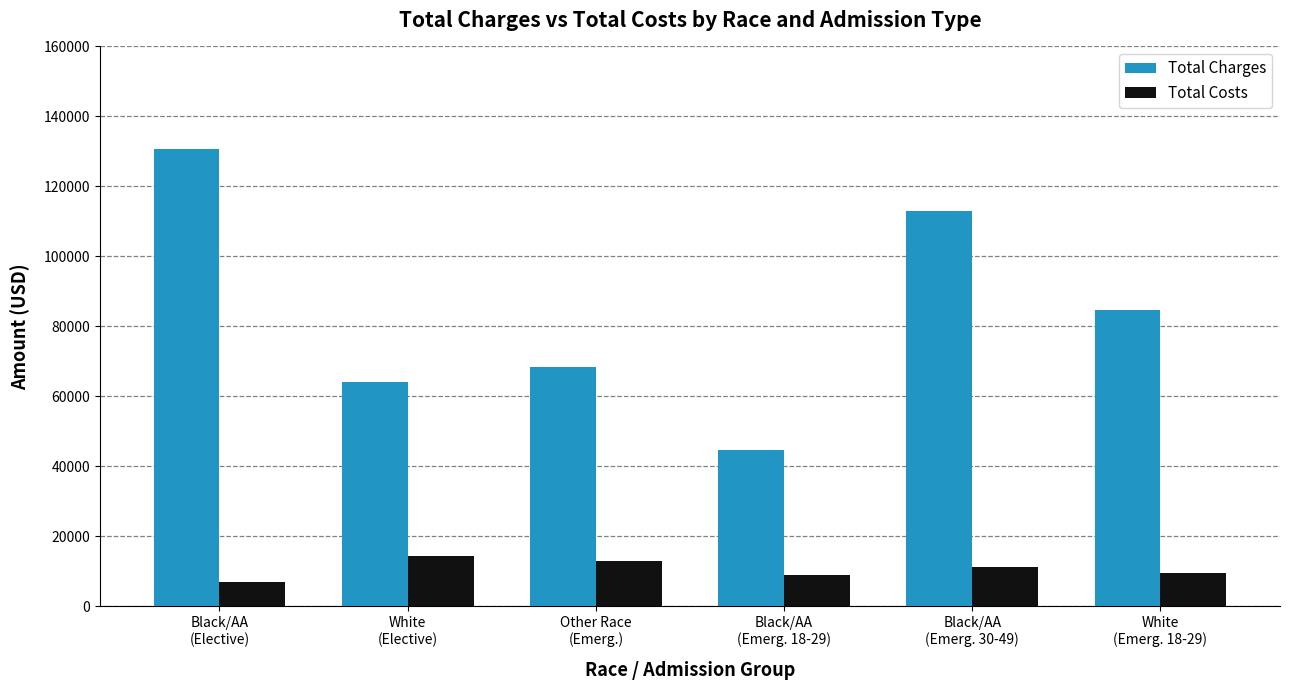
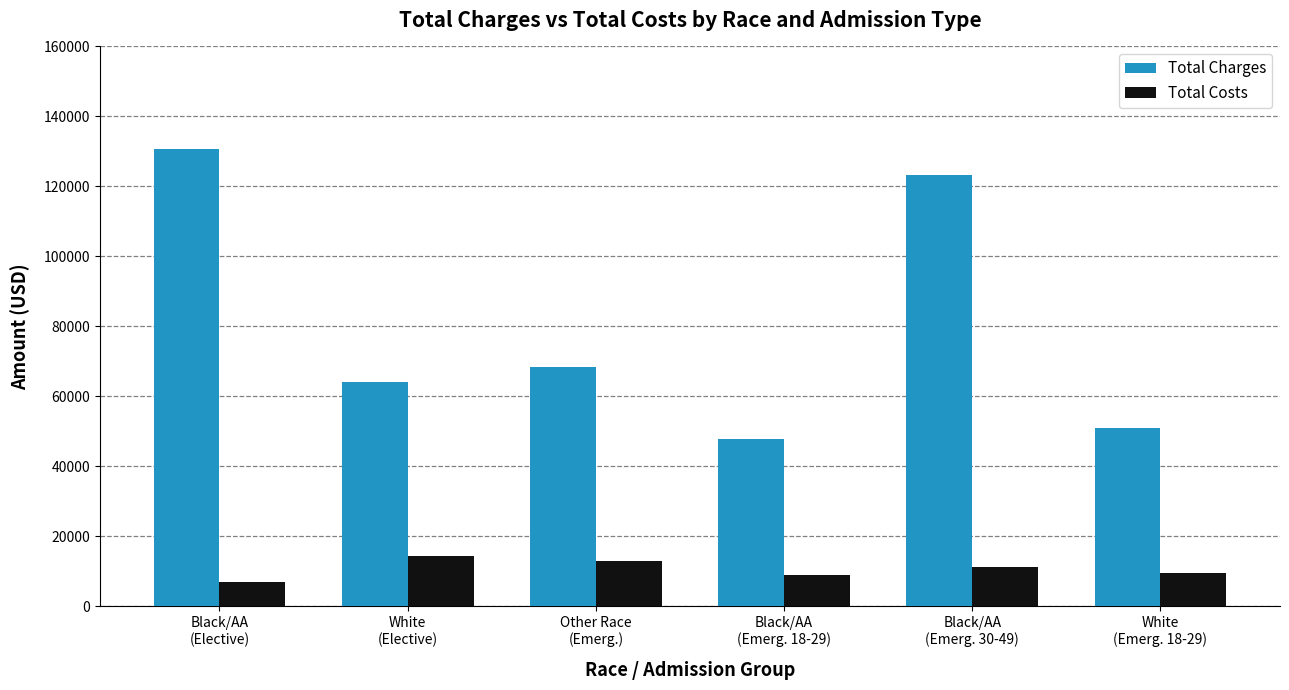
  {
    "Total Charges": {
      "Black/AA (Elective)": 131000,
      "White (Elective)": 64000,
      "Other Race (Emerg.)": 68000,
-     "Black/AA (Emerg. 18-29)": 45000,
-     "Black/AA (Emerg. 30-49)": 113000,
-     "White (Emerg. 18-29)": 85000
+     "Black/AA (Emerg. 18-29)": 48000,
+     "Black/AA (Emerg. 30-49)": 123000,
+     "White (Emerg. 18-29)": 51000
    },
    "Total Costs": {
      "Black/AA (Elective)": 7000,
      "White (Elective)": 15000,
      "Other Race (Emerg.)": 13000,
      "Black/AA (Emerg. 18-29)": 9000,
      "Black/AA (Emerg. 30-49)": 11000,
      "White (Emerg. 18-29)": 10000
    }
  }
